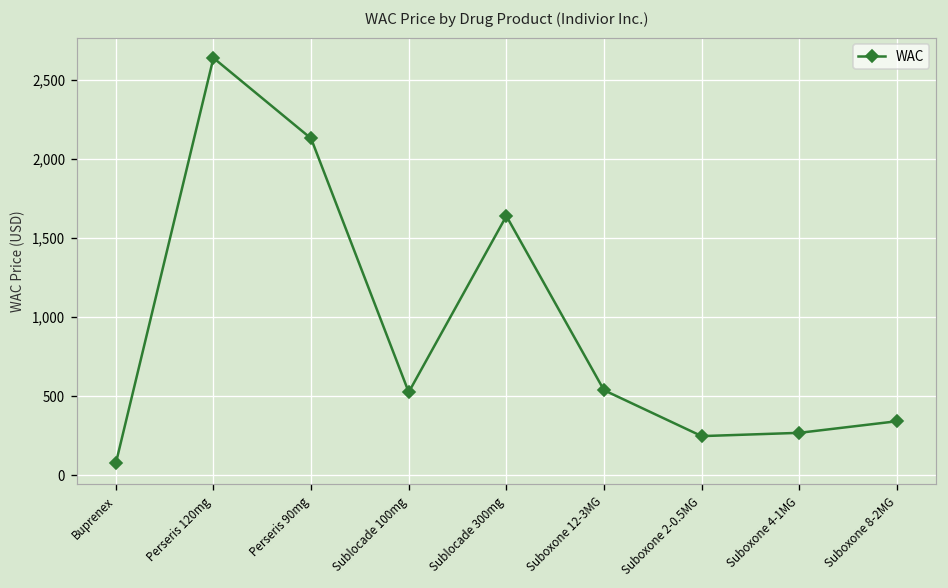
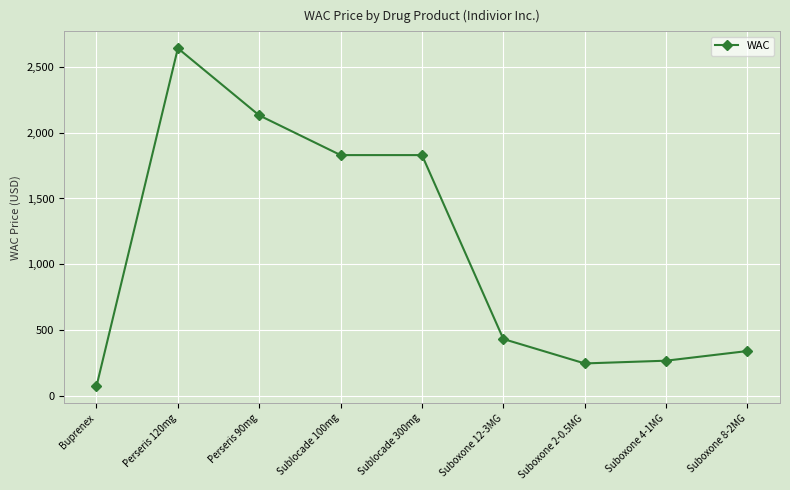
  {
    "Buprenex": "80",
    "Perseris 120mg": "2,640",
    "Perseris 90mg": "2,130",
-   "Sublocade 100mg": "530",
-   "Sublocade 300mg": "1,640",
-   "Suboxone 12-3MG": "540",
+   "Sublocade 100mg": "1,830",
+   "Sublocade 300mg": "1,830",
+   "Suboxone 12-3MG": "430",
    "Suboxone 2-0.5MG": "250",
    "Suboxone 4-1MG": "270",
    "Suboxone 8-2MG": "340"
  }
